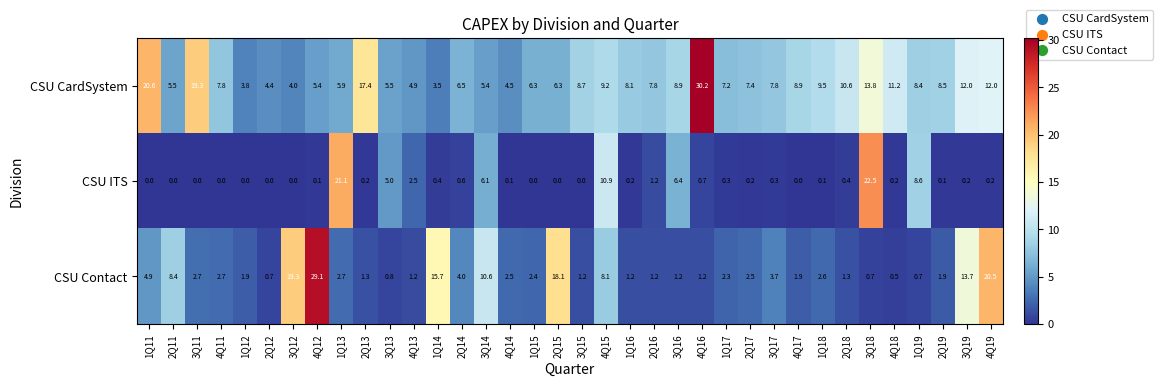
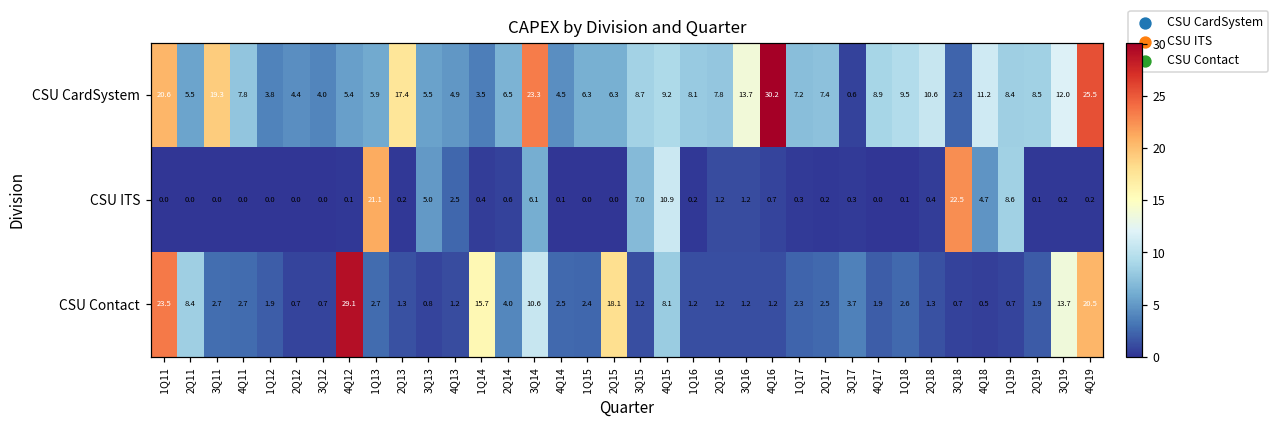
  {
    "CSU CardSystem": {
      "1Q11": 20.6,
      "2Q11": 5.5,
      "3Q11": 19.3,
      "4Q11": 7.8,
      "1Q12": 3.8,
      "2Q12": 4.4,
      "3Q12": 4.0,
      "4Q12": 5.4,
      "1Q13": 5.9,
      "2Q13": 17.4,
      "3Q13": 5.5,
      "4Q13": 4.9,
      "1Q14": 3.5,
      "2Q14": 6.5,
-     "3Q14": 5.4,
+     "3Q14": 23.3,
      "4Q14": 4.5,
      "1Q15": 6.3,
      "2Q15": 6.3,
      "3Q15": 8.7,
      "4Q15": 9.2,
      "1Q16": 8.1,
      "2Q16": 7.8,
-     "3Q16": 8.9,
+     "3Q16": 13.7,
      "4Q16": 30.2,
      "1Q17": 7.2,
      "2Q17": 7.4,
-     "3Q17": 7.8,
+     "3Q17": 0.6,
      "4Q17": 8.9,
      "1Q18": 9.5,
      "2Q18": 10.6,
-     "3Q18": 13.8,
+     "3Q18": 2.3,
      "4Q18": 11.2,
      "1Q19": 8.4,
      "2Q19": 8.5,
      "3Q19": 12.0,
-     "4Q19": 12.0
+     "4Q19": 25.5
    },
    "CSU ITS": {
      "1Q11": 0.0,
      "2Q11": 0.0,
      "3Q11": 0.0,
      "4Q11": 0.0,
      "1Q12": 0.0,
      "2Q12": 0.0,
      "3Q12": 0.0,
      "4Q12": 0.1,
      "1Q13": 21.1,
      "2Q13": 0.2,
      "3Q13": 5.0,
      "4Q13": 2.5,
      "1Q14": 0.4,
      "2Q14": 0.6,
      "3Q14": 6.1,
      "4Q14": 0.1,
      "1Q15": 0.0,
      "2Q15": 0.0,
-     "3Q15": 0.0,
+     "3Q15": 7.0,
      "4Q15": 10.9,
      "1Q16": 0.2,
      "2Q16": 1.2,
-     "3Q16": 6.4,
+     "3Q16": 1.2,
      "4Q16": 0.7,
      "1Q17": 0.3,
      "2Q17": 0.2,
      "3Q17": 0.3,
      "4Q17": 0.0,
      "1Q18": 0.1,
      "2Q18": 0.4,
      "3Q18": 22.5,
-     "4Q18": 0.2,
+     "4Q18": 4.7,
      "1Q19": 8.6,
      "2Q19": 0.1,
      "3Q19": 0.2,
      "4Q19": 0.2
    },
    "CSU Contact": {
-     "1Q11": 4.9,
+     "1Q11": 23.5,
      "2Q11": 8.4,
      "3Q11": 2.7,
      "4Q11": 2.7,
      "1Q12": 1.9,
      "2Q12": 0.7,
-     "3Q12": 19.3,
+     "3Q12": 0.7,
      "4Q12": 29.1,
      "1Q13": 2.7,
      "2Q13": 1.3,
      "3Q13": 0.8,
      "4Q13": 1.2,
      "1Q14": 15.7,
      "2Q14": 4.0,
      "3Q14": 10.6,
      "4Q14": 2.5,
      "1Q15": 2.4,
      "2Q15": 18.1,
      "3Q15": 1.2,
      "4Q15": 8.1,
      "1Q16": 1.2,
      "2Q16": 1.2,
      "3Q16": 1.2,
      "4Q16": 1.2,
      "1Q17": 2.3,
      "2Q17": 2.5,
      "3Q17": 3.7,
      "4Q17": 1.9,
      "1Q18": 2.6,
      "2Q18": 1.3,
      "3Q18": 0.7,
      "4Q18": 0.5,
      "1Q19": 0.7,
      "2Q19": 1.9,
      "3Q19": 13.7,
      "4Q19": 20.5
    }
  }
